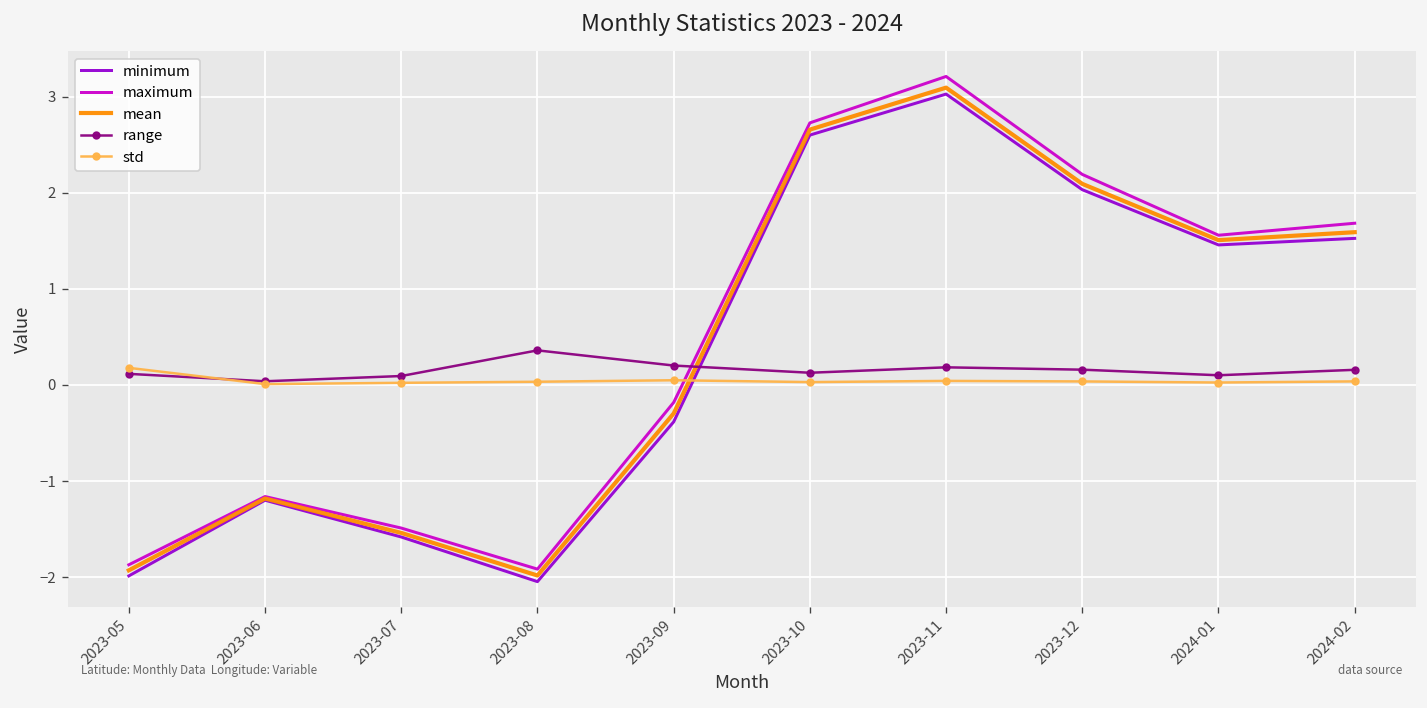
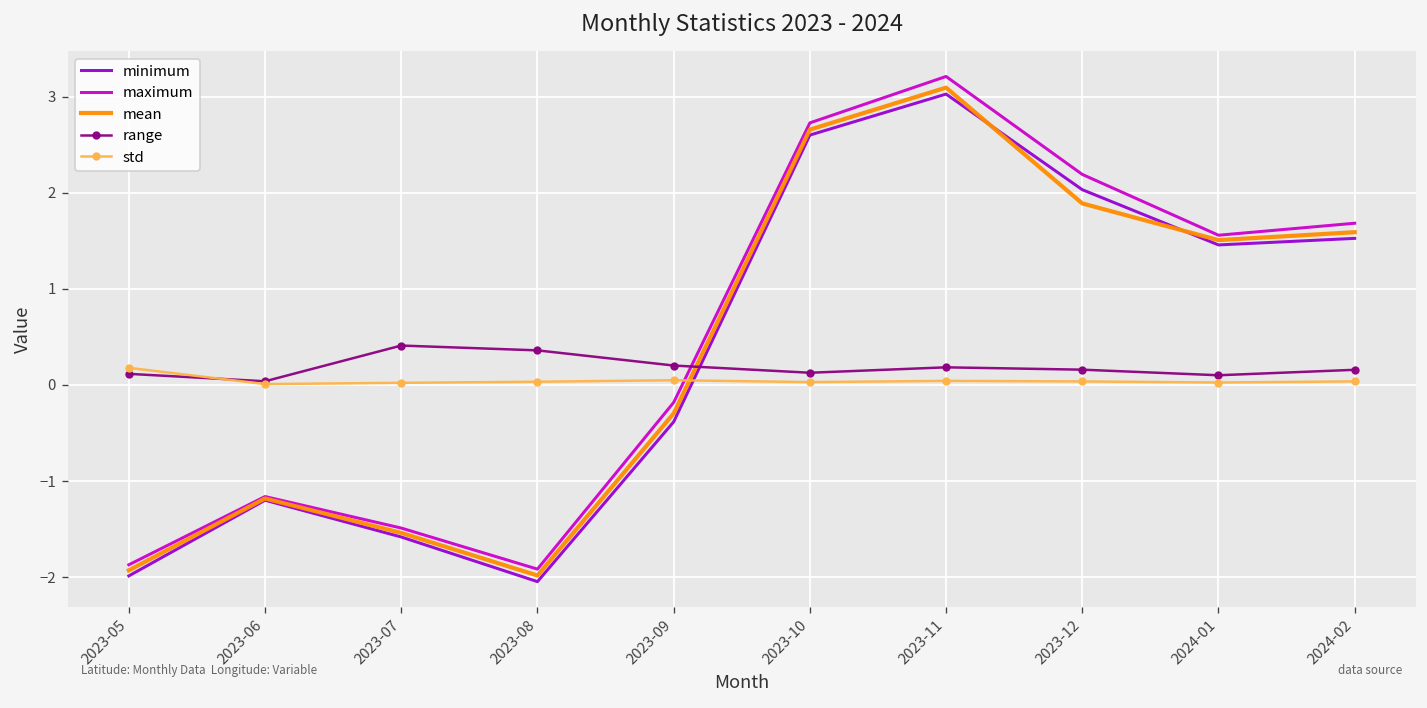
  {
    "mean": {
      "2023-05": -1.9,
      "2023-07": -1.5,
      "2023-08": -2.0,
      "2023-09": -0.3,
      "2023-10": 2.7,
      "2023-11": 3.1,
-     "2023-12": 2.1,
+     "2023-12": 1.9,
      "2024-01": 1.5,
      "2024-02": 1.6
    },
    "range": {
      "2023-05": 0.1,
-     "2023-07": 0.1,
+     "2023-07": 0.4,
      "2023-08": 0.4,
      "2023-09": 0.2,
      "2023-10": 0.1,
      "2023-11": 0.2,
      "2023-12": 0.2,
      "2024-01": 0.1,
      "2024-02": 0.2
    },
    "std": {
      "2023-05": 0.2,
      "2023-07": 0.0,
      "2023-08": 0.0,
      "2023-09": 0.0,
      "2023-10": 0.0,
      "2023-11": 0.0,
      "2023-12": 0.0,
      "2024-01": 0.0,
      "2024-02": 0.0
    }
  }
